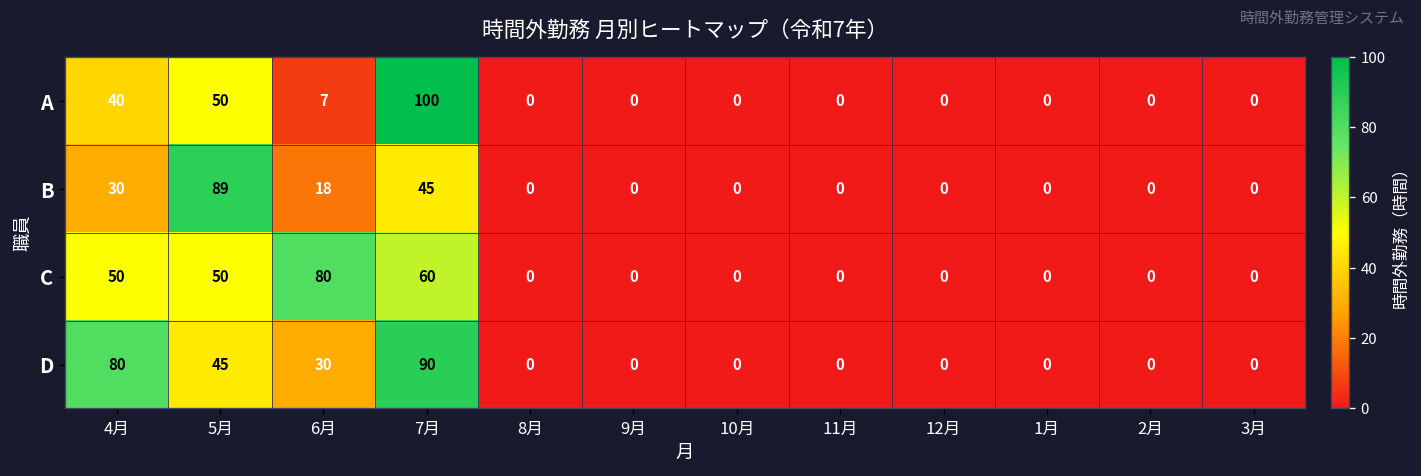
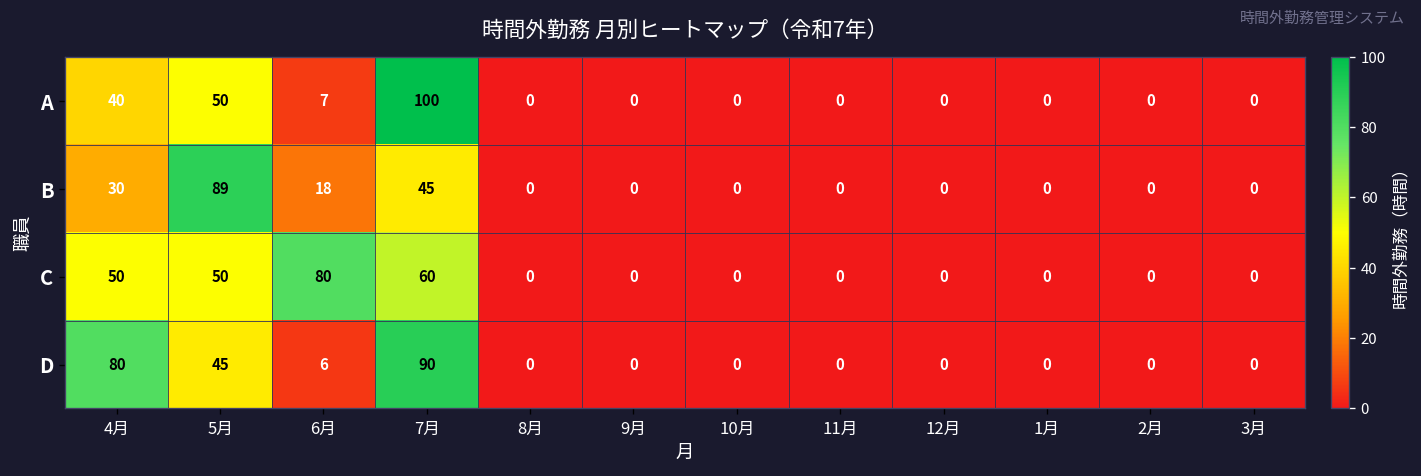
  {
    "A": {
      "4月": 40,
      "5月": 50,
      "6月": 7,
      "7月": 100,
      "8月": 0,
      "9月": 0,
      "10月": 0,
      "11月": 0,
      "12月": 0,
      "1月": 0,
      "2月": 0,
      "3月": 0
    },
    "B": {
      "4月": 30,
      "5月": 89,
      "6月": 18,
      "7月": 45,
      "8月": 0,
      "9月": 0,
      "10月": 0,
      "11月": 0,
      "12月": 0,
      "1月": 0,
      "2月": 0,
      "3月": 0
    },
    "C": {
      "4月": 50,
      "5月": 50,
      "6月": 80,
      "7月": 60,
      "8月": 0,
      "9月": 0,
      "10月": 0,
      "11月": 0,
      "12月": 0,
      "1月": 0,
      "2月": 0,
      "3月": 0
    },
    "D": {
      "4月": 80,
      "5月": 45,
-     "6月": 30,
+     "6月": 6,
      "7月": 90,
      "8月": 0,
      "9月": 0,
      "10月": 0,
      "11月": 0,
      "12月": 0,
      "1月": 0,
      "2月": 0,
      "3月": 0
    }
  }
